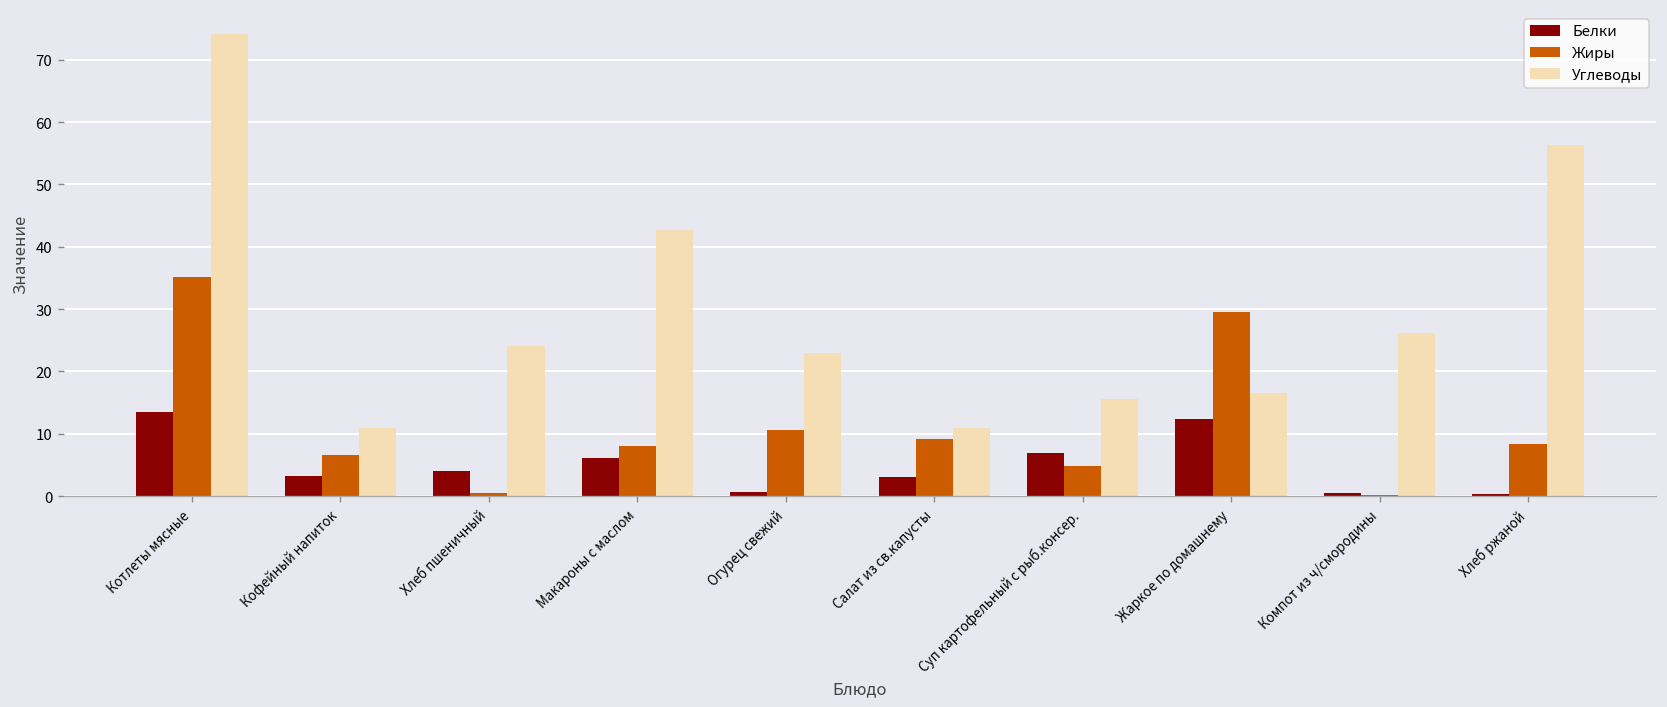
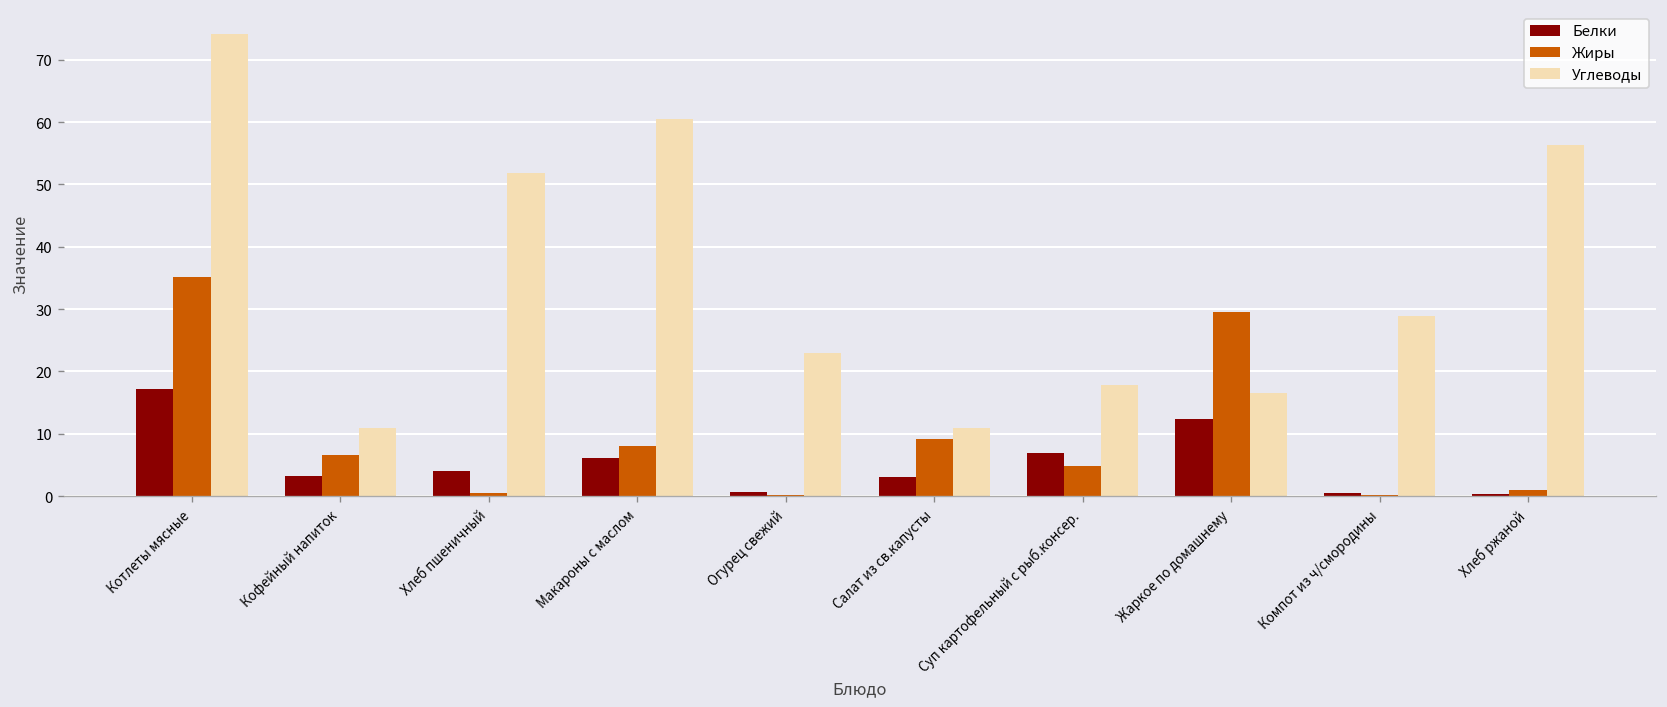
  {
    "Белки": {
-     "Котлеты мясные": 14,
+     "Котлеты мясные": 17,
      "Кофейный напиток": 3,
      "Хлеб пшеничный": 4,
      "Макароны с маслом": 6,
      "Огурец свежий": 1,
      "Салат из св.капусты": 3,
      "Суп картофельный с рыб.консер.": 7,
      "Жаркое по домашнему": 12,
      "Компот из ч/смородины": 1
    },
    "Жиры": {
      "Котлеты мясные": 35,
      "Кофейный напиток": 7,
      "Хлеб пшеничный": 1,
      "Макароны с маслом": 8,
-     "Огурец свежий": 11,
+     "Огурец свежий": 0,
      "Салат из св.капусты": 9,
      "Суп картофельный с рыб.консер.": 5,
      "Жаркое по домашнему": 30,
-     "Хлеб ржаной": 8
+     "Хлеб ржаной": 1
    },
    "Углеводы": {
      "Котлеты мясные": 74,
      "Кофейный напиток": 11,
-     "Хлеб пшеничный": 24,
-     "Макароны с маслом": 43,
+     "Хлеб пшеничный": 52,
+     "Макароны с маслом": 61,
      "Огурец свежий": 23,
      "Салат из св.капусты": 11,
-     "Суп картофельный с рыб.консер.": 16,
+     "Суп картофельный с рыб.консер.": 18,
      "Жаркое по домашнему": 17,
-     "Компот из ч/смородины": 26,
+     "Компот из ч/смородины": 29,
      "Хлеб ржаной": 56
    }
  }
